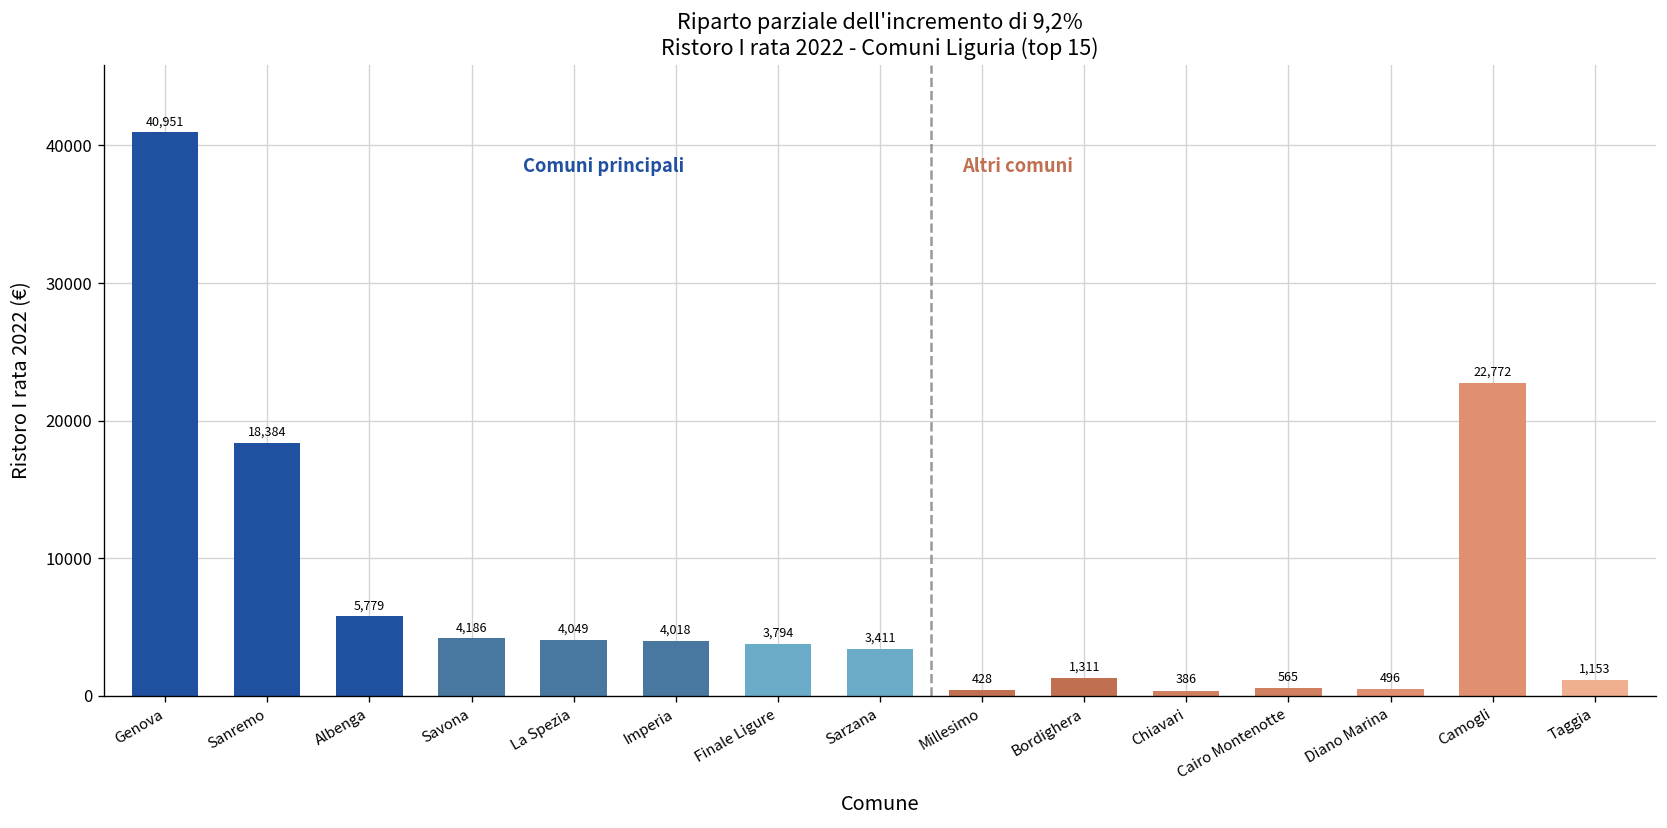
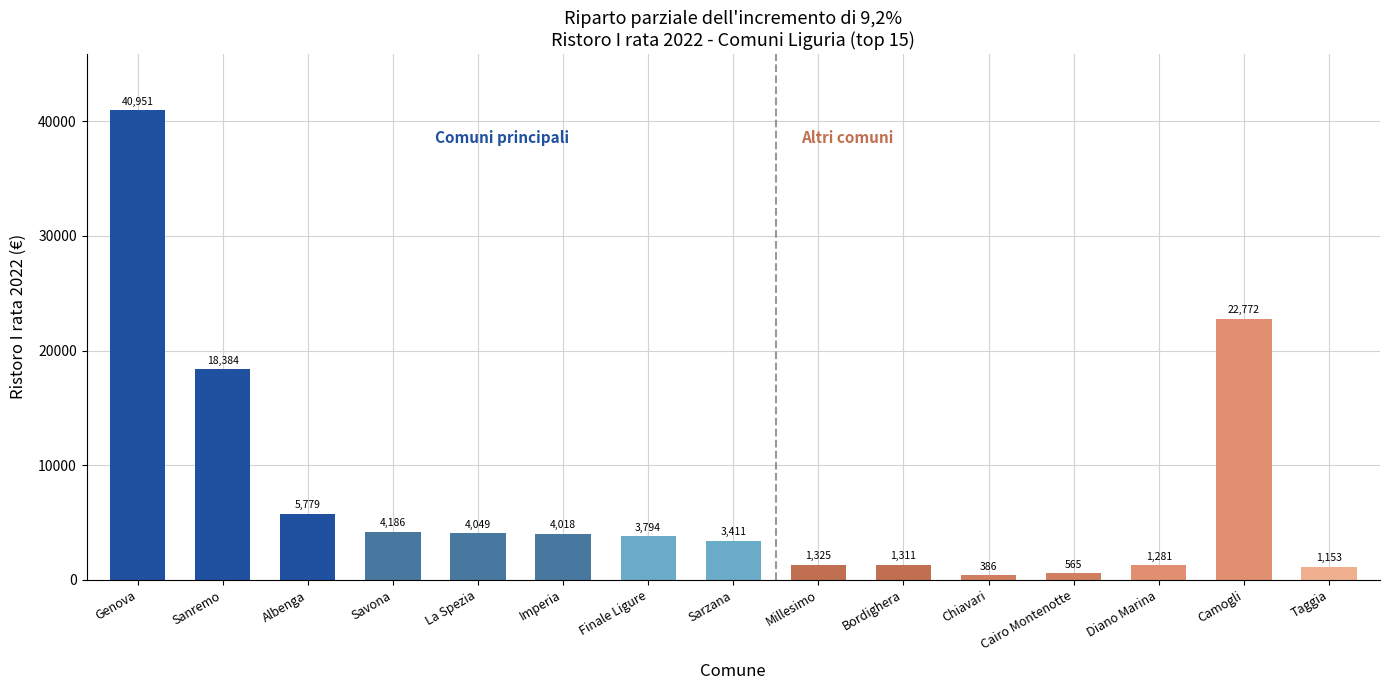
  {
    "Genova": "40,951",
    "Sanremo": "18,384",
    "Albenga": "5,779",
    "Savona": "4,186",
    "La Spezia": "4,049",
    "Imperia": "4,018",
    "Finale Ligure": "3,794",
    "Sarzana": "3,411",
-   "Millesimo": "428",
+   "Millesimo": "1,325",
    "Bordighera": "1,311",
    "Chiavari": "386",
    "Cairo Montenotte": "565",
-   "Diano Marina": "496",
+   "Diano Marina": "1,281",
    "Camogli": "22,772",
    "Taggia": "1,153"
  }
